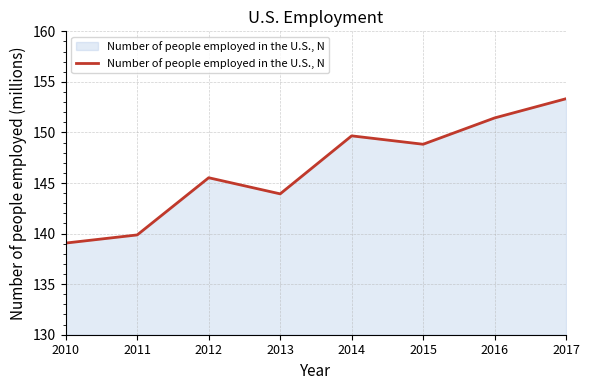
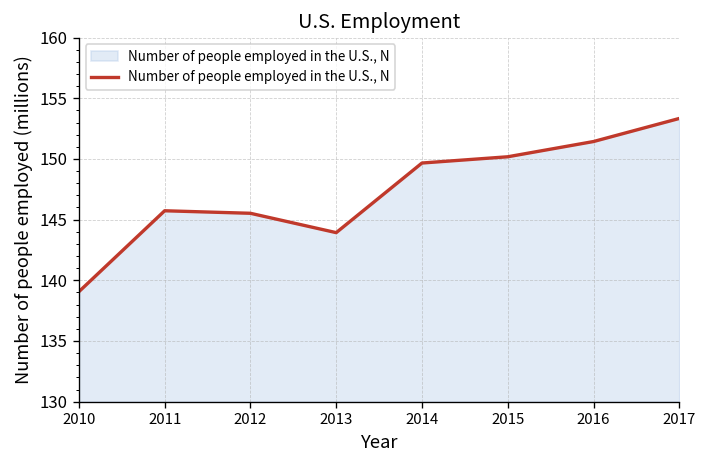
  {
    "2010": 139.1,
-   "2011": 139.9,
+   "2011": 145.7,
    "2012": 145.5,
    "2013": 143.9,
    "2014": 149.7,
-   "2015": 148.8,
+   "2015": 150.2,
    "2016": 151.4,
    "2017": 153.3
  }
